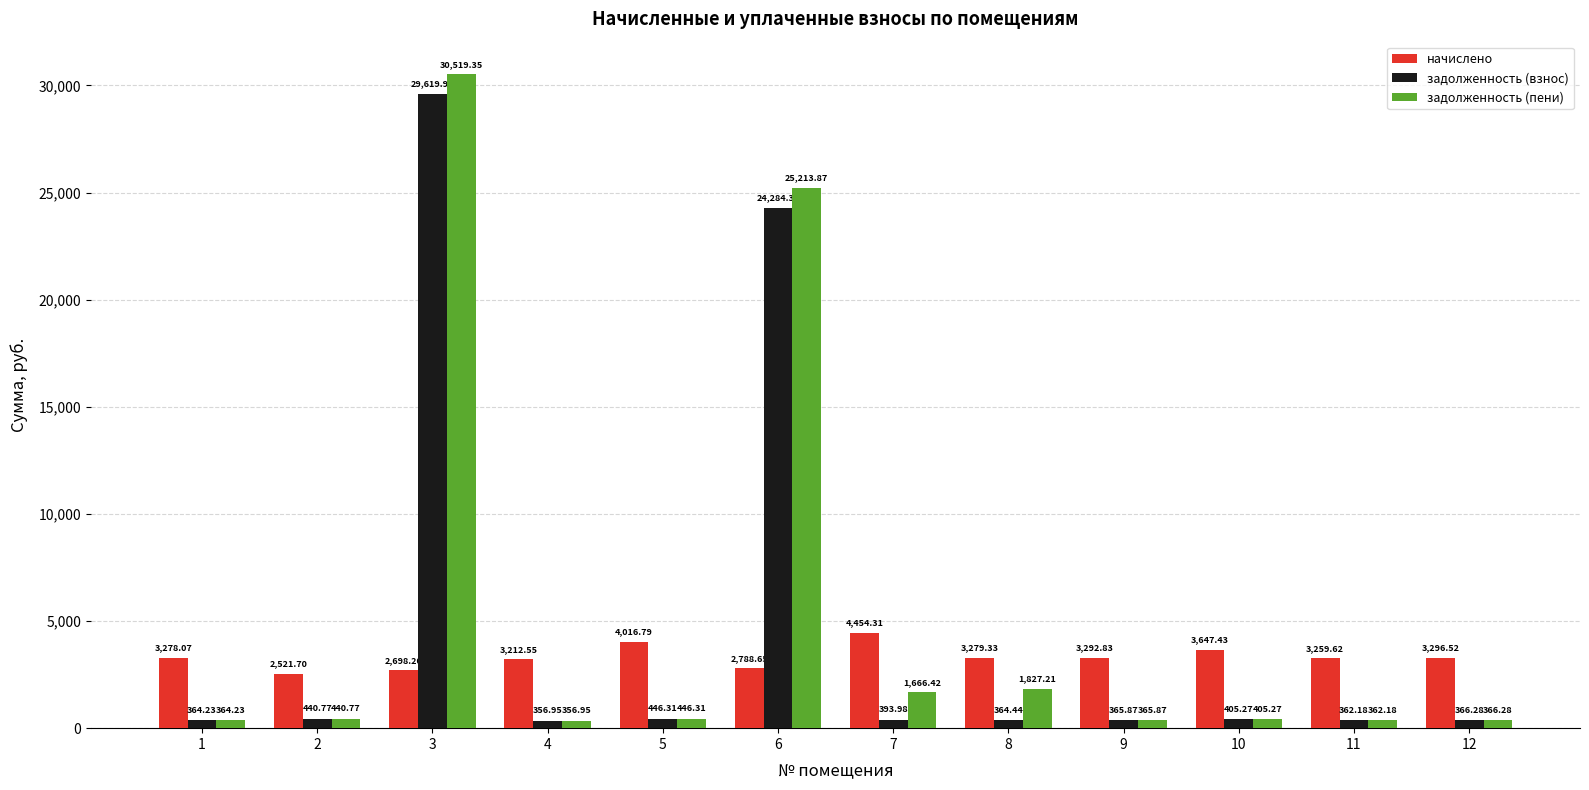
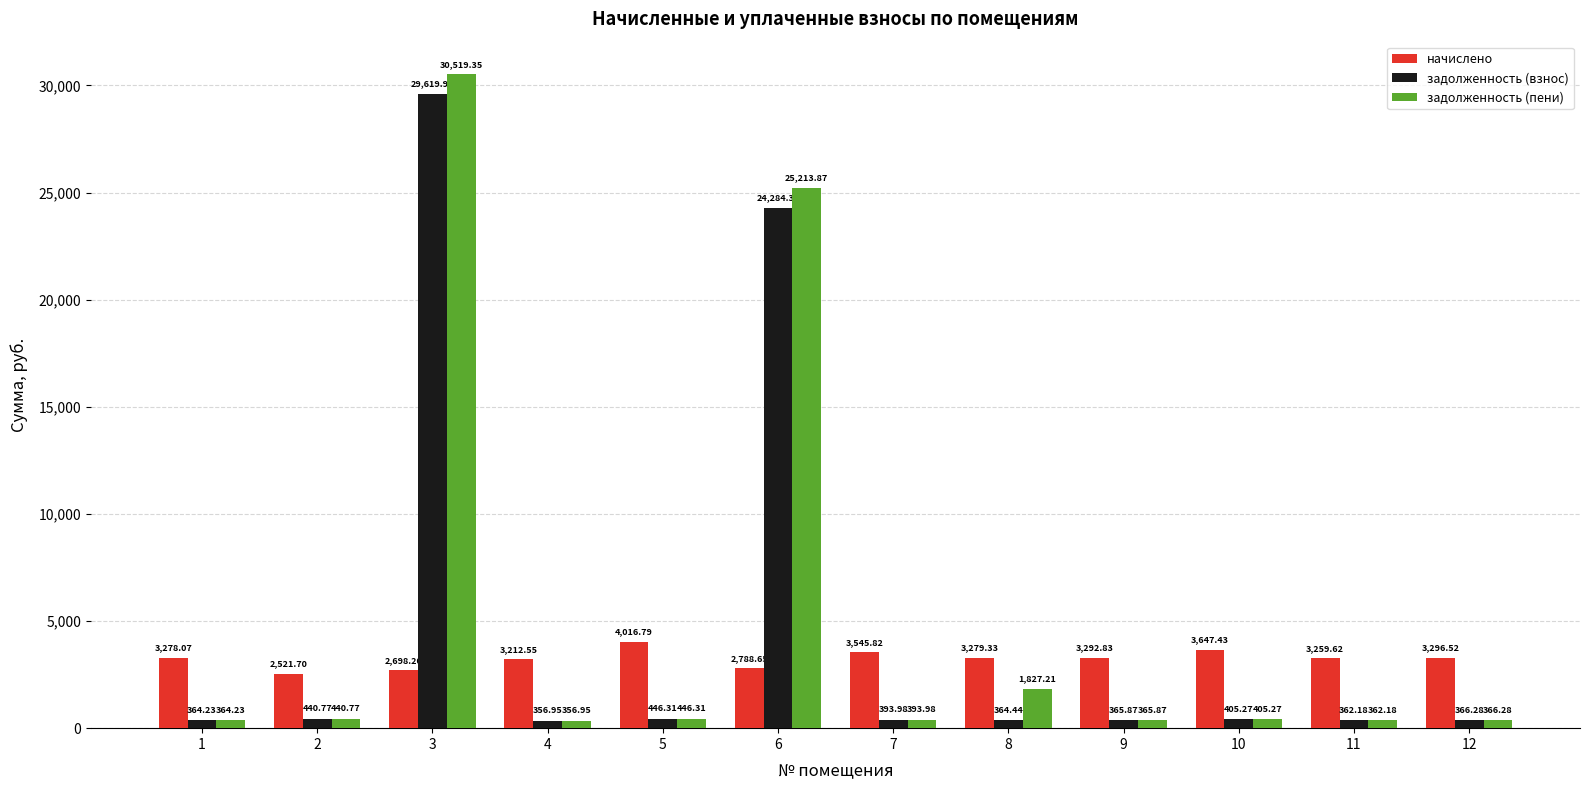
  {
    "начислено": {
      "1": "3,278.07",
      "2": "2,521.70",
      "3": "2,698.20",
      "4": "3,212.55",
      "5": "4,016.79",
      "6": "2,788.65",
-     "7": "4,454.31",
+     "7": "3,545.82",
      "8": "3,279.33",
      "9": "3,292.83",
      "10": "3,647.43",
      "11": "3,259.62",
      "12": "3,296.52"
    },
    "задолженность (взнос)": {
      "1": "364.23",
      "2": "440.77",
      "3": "29,619.95",
      "4": "356.95",
      "5": "446.31",
      "6": "24,284.32",
      "7": "393.98",
      "8": "364.44",
      "9": "365.87",
      "10": "405.27",
      "11": "362.18",
      "12": "366.28"
    },
    "задолженность (пени)": {
      "1": "364.23",
      "2": "440.77",
      "3": "30,519.35",
      "4": "356.95",
      "5": "446.31",
      "6": "25,213.87",
-     "7": "1,666.42",
+     "7": "393.98",
      "8": "1,827.21",
      "9": "365.87",
      "10": "405.27",
      "11": "362.18",
      "12": "366.28"
    }
  }
